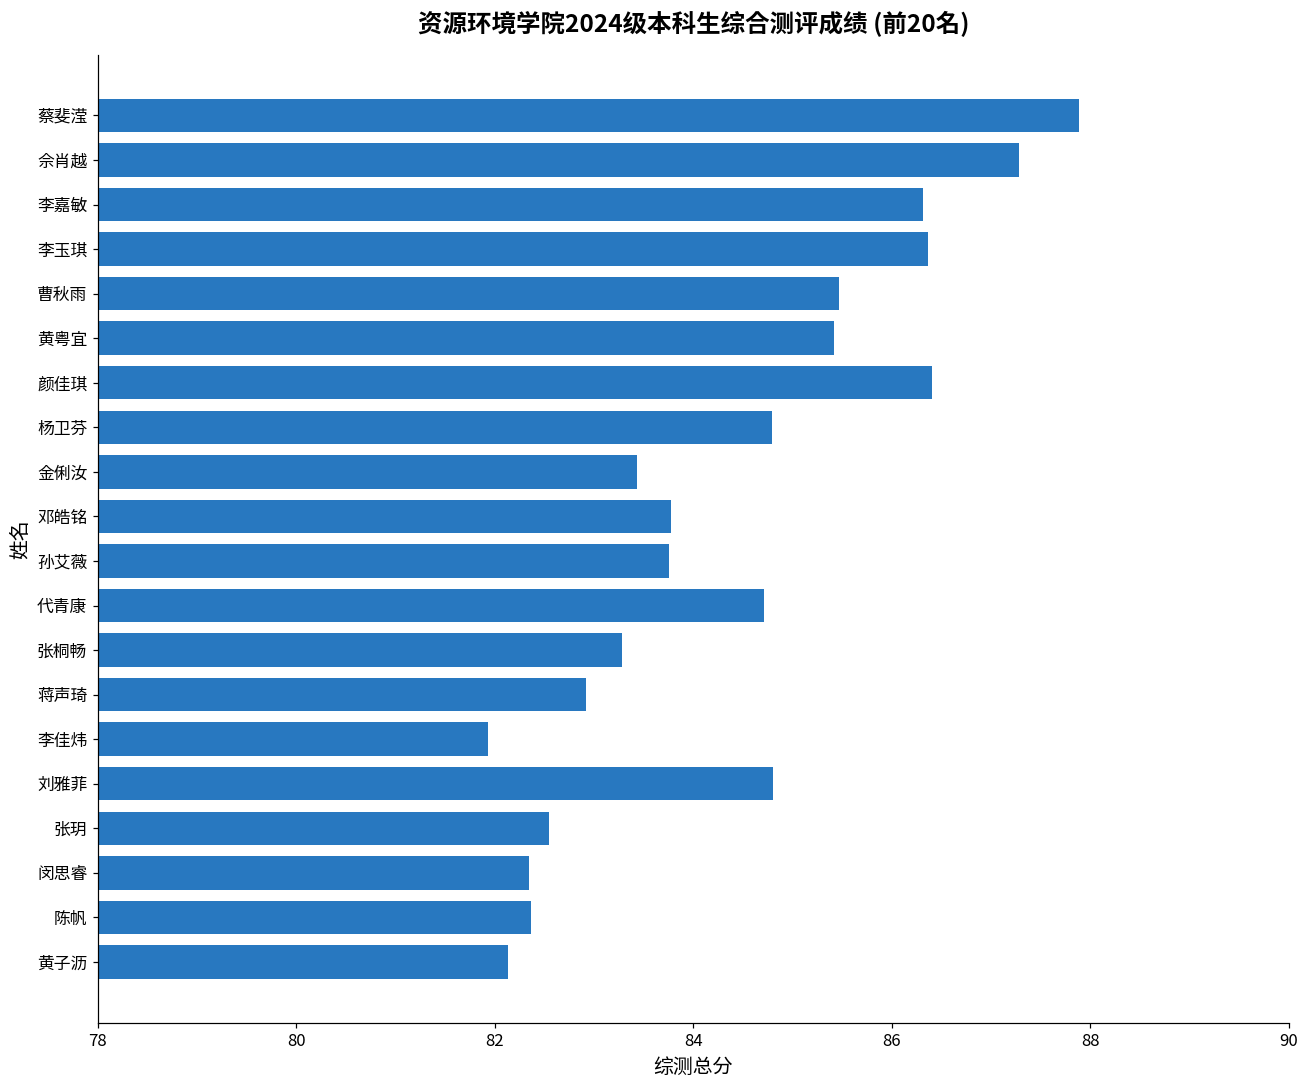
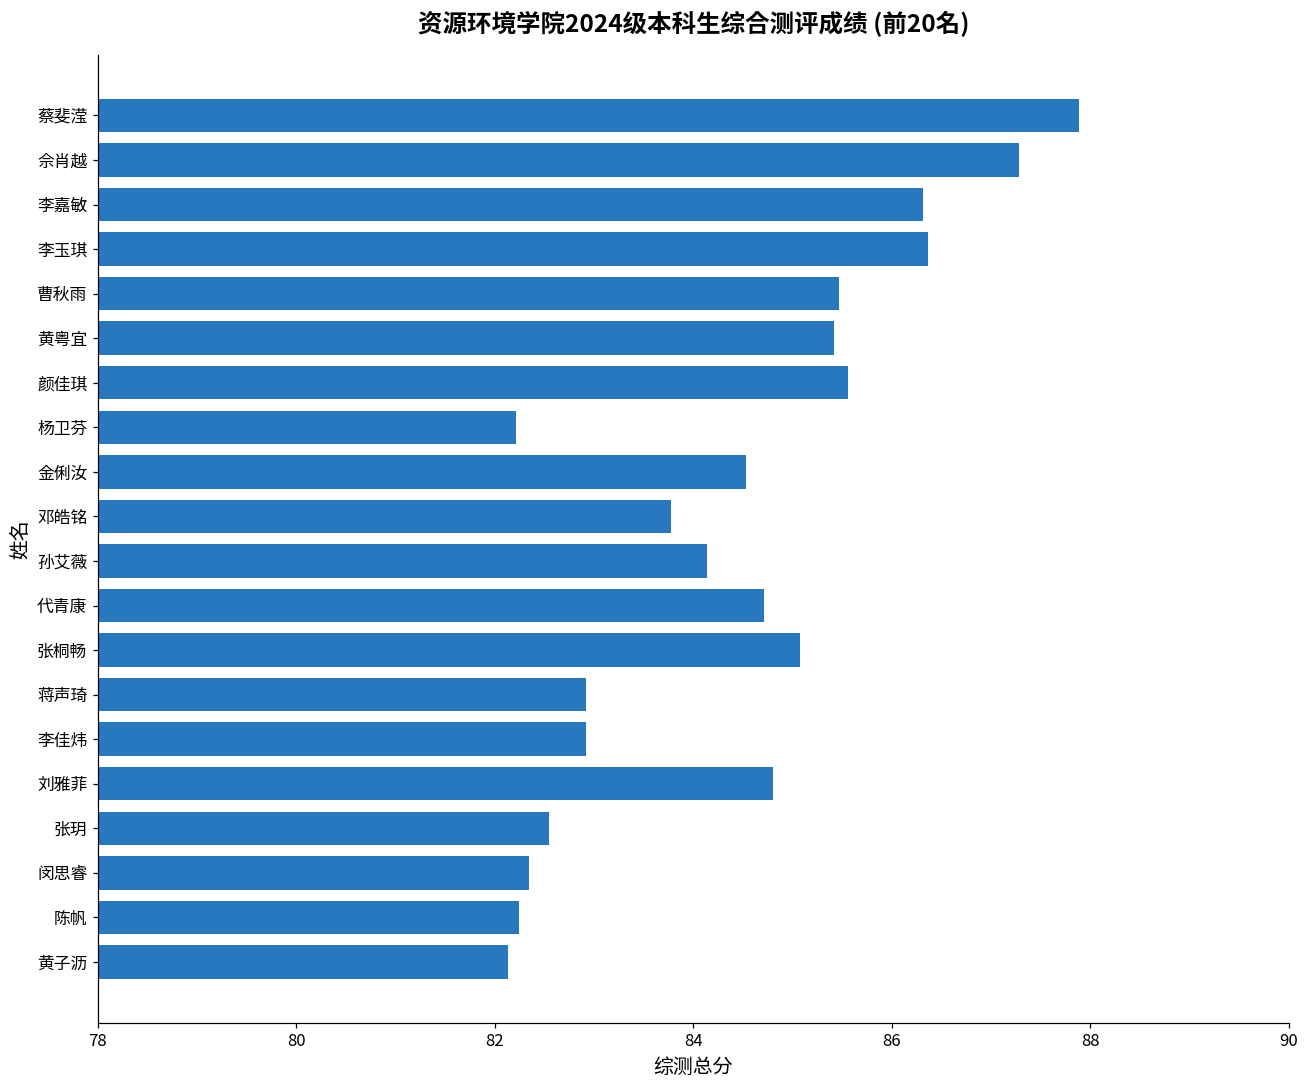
  {
    "蔡斐滢": 87.9,
    "佘肖越": 87.3,
    "李嘉敏": 86.3,
    "李玉琪": 86.4,
    "曹秋雨": 85.5,
    "黄粤宜": 85.4,
-   "颜佳琪": 86.4,
-   "杨卫芬": 84.8,
-   "金俐汝": 83.4,
+   "颜佳琪": 85.6,
+   "杨卫芬": 82.2,
+   "金俐汝": 84.5,
    "邓皓铭": 83.8,
-   "孙艾薇": 83.8,
+   "孙艾薇": 84.1,
    "代青康": 84.7,
-   "张桐畅": 83.3,
+   "张桐畅": 85.1,
    "蒋声琦": 82.9,
-   "李佳炜": 81.9,
+   "李佳炜": 82.9,
    "刘雅菲": 84.8,
    "张玥": 82.6,
    "闵思睿": 82.3,
-   "陈帆": 82.4,
+   "陈帆": 82.2,
    "黄子沥": 82.1
  }
